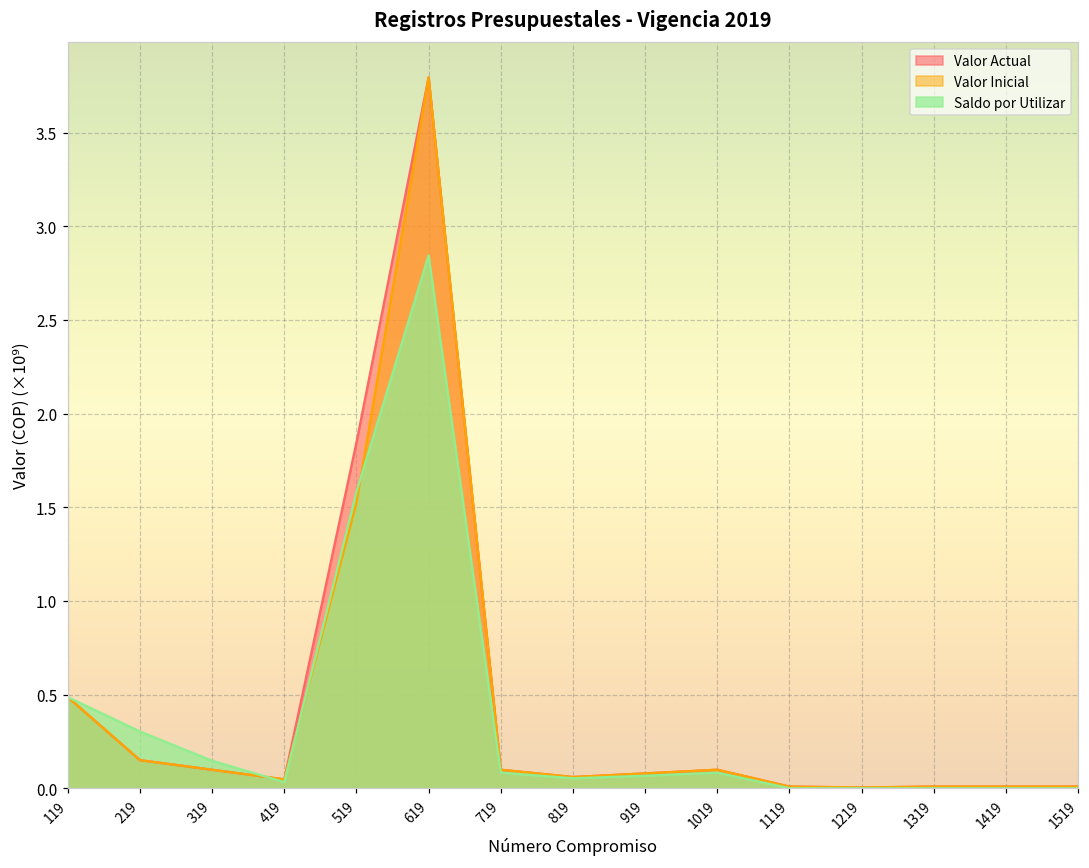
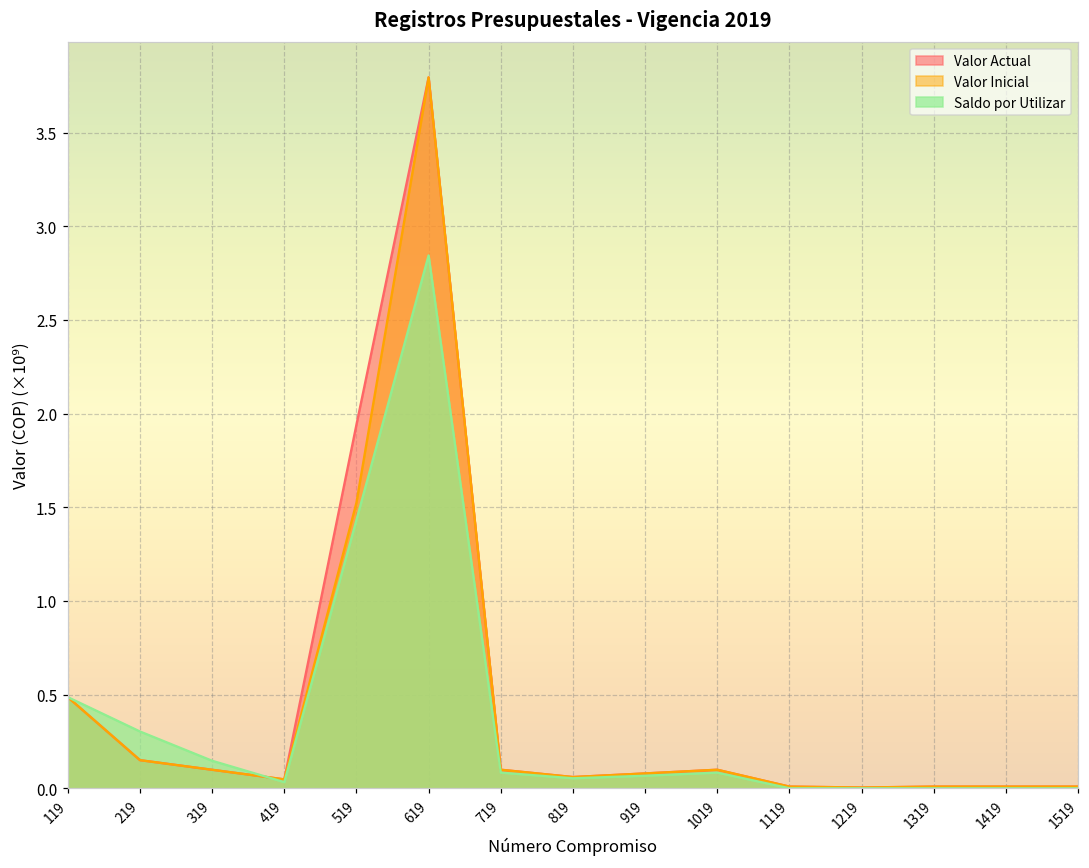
  {
    "Valor Actual": {
-     "519": 1.85
+     "519": 1.94
    },
    "Valor Inicial": {
      "519": 1.52
    },
    "Saldo por Utilizar": {
      "219": 0.30,
      "319": 0.15,
-     "519": 1.58,
+     "519": 1.43,
      "619": 2.84,
      "719": 0.08,
      "1019": 0.08
    }
  }
